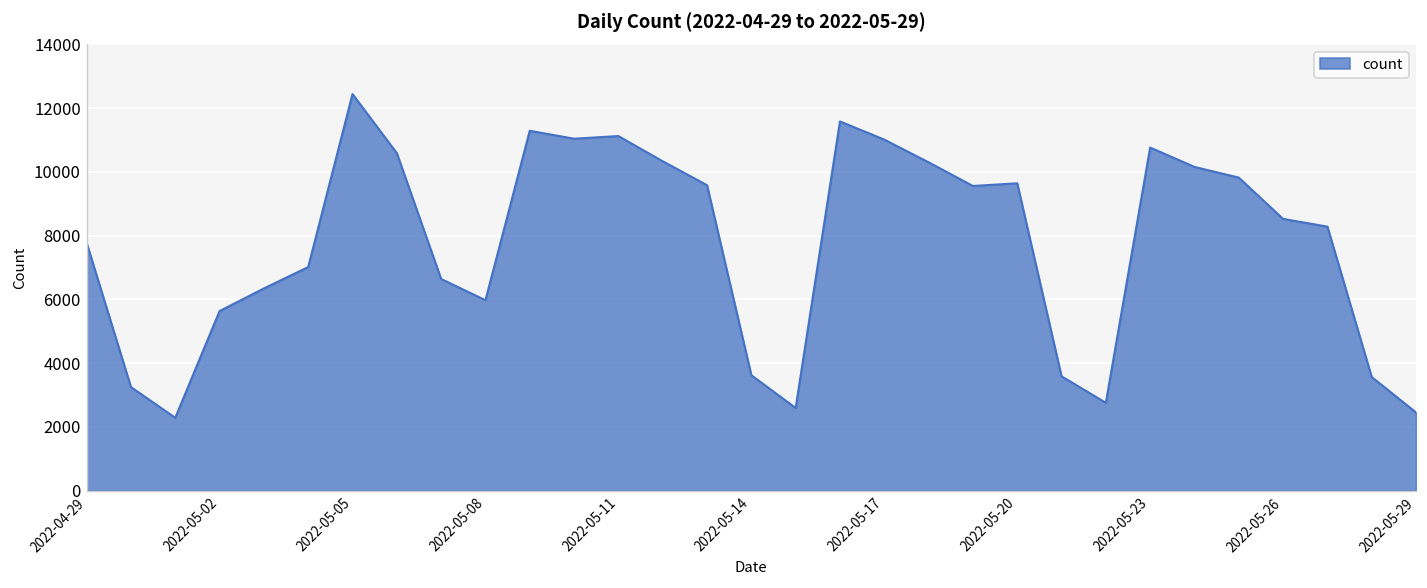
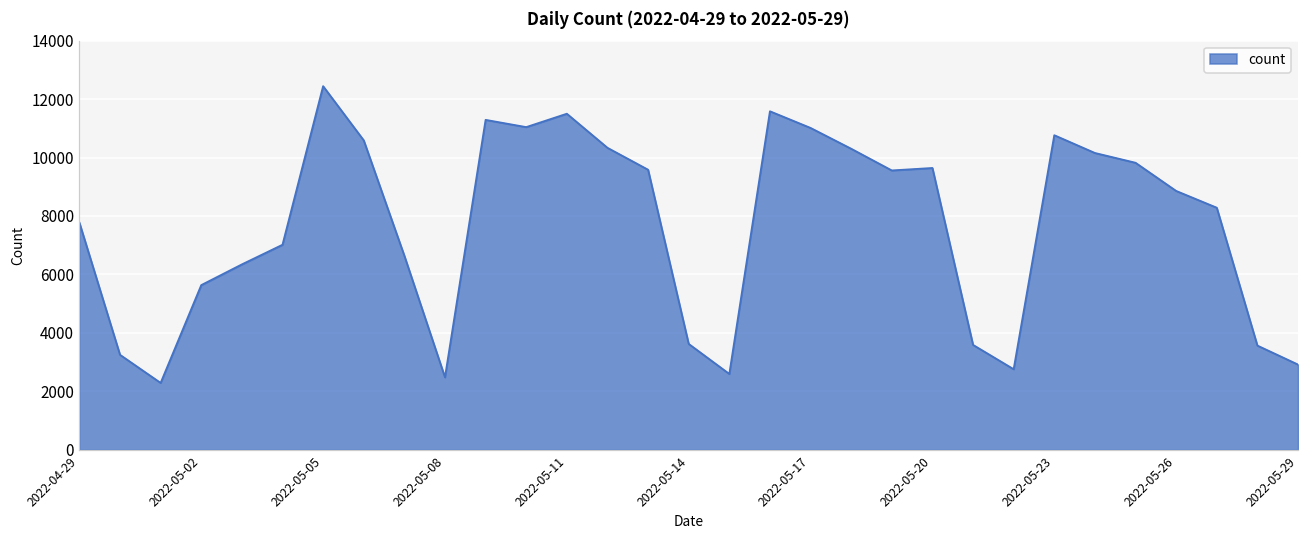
  {
    "2022-04-29": 7800,
    "2022-05-02": 5600,
    "2022-05-05": 12400,
-   "2022-05-08": 6000,
-   "2022-05-11": 11100,
+   "2022-05-08": 2500,
+   "2022-05-11": 11500,
    "2022-05-14": 3600,
    "2022-05-17": 11000,
    "2022-05-20": 9600,
    "2022-05-23": 10800,
-   "2022-05-26": 8500,
-   "2022-05-29": 2500
+   "2022-05-26": 8900,
+   "2022-05-29": 2900
  }
